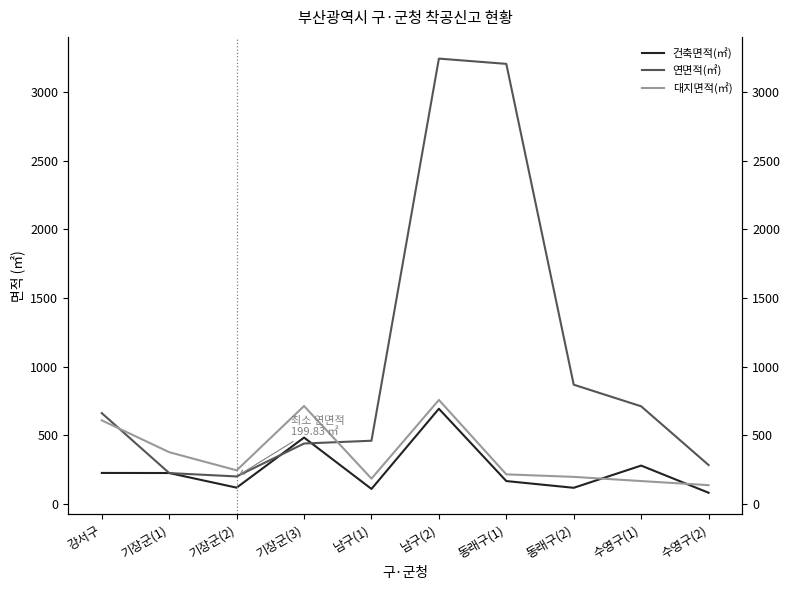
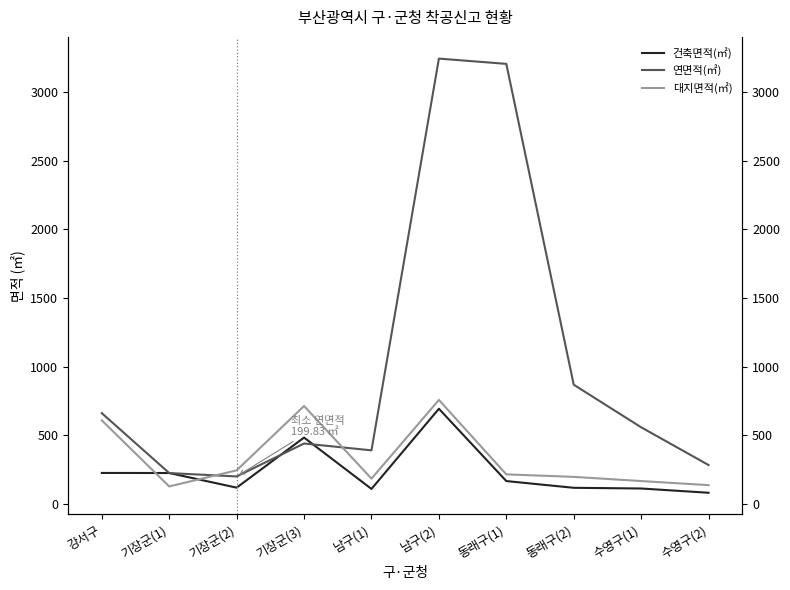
  {
    "건축면적(㎡)": {
      "강서구": 230,
      "기장군(2)": 120,
      "남구(1)": 110,
      "남구(2)": 690,
      "동래구(1)": 170,
      "동래구(2)": 120,
-     "수영구(1)": 280,
+     "수영구(1)": 110,
      "수영구(2)": 80
    },
    "연면적(㎡)": {
      "강서구": 660,
      "기장군(2)": 200,
-     "남구(1)": 460,
+     "남구(1)": 390,
      "남구(2)": 3240,
      "동래구(1)": 3210,
      "동래구(2)": 870,
-     "수영구(1)": 710,
+     "수영구(1)": 560,
      "수영구(2)": 280
    },
    "대지면적(㎡)": {
      "강서구": 610,
-     "기장군(1)": 380,
+     "기장군(1)": 130,
      "기장군(2)": 240,
      "기장군(3)": 710,
      "남구(1)": 180,
      "남구(2)": 760,
      "동래구(1)": 220,
      "동래구(2)": 200,
      "수영구(1)": 170,
      "수영구(2)": 140
    }
  }
